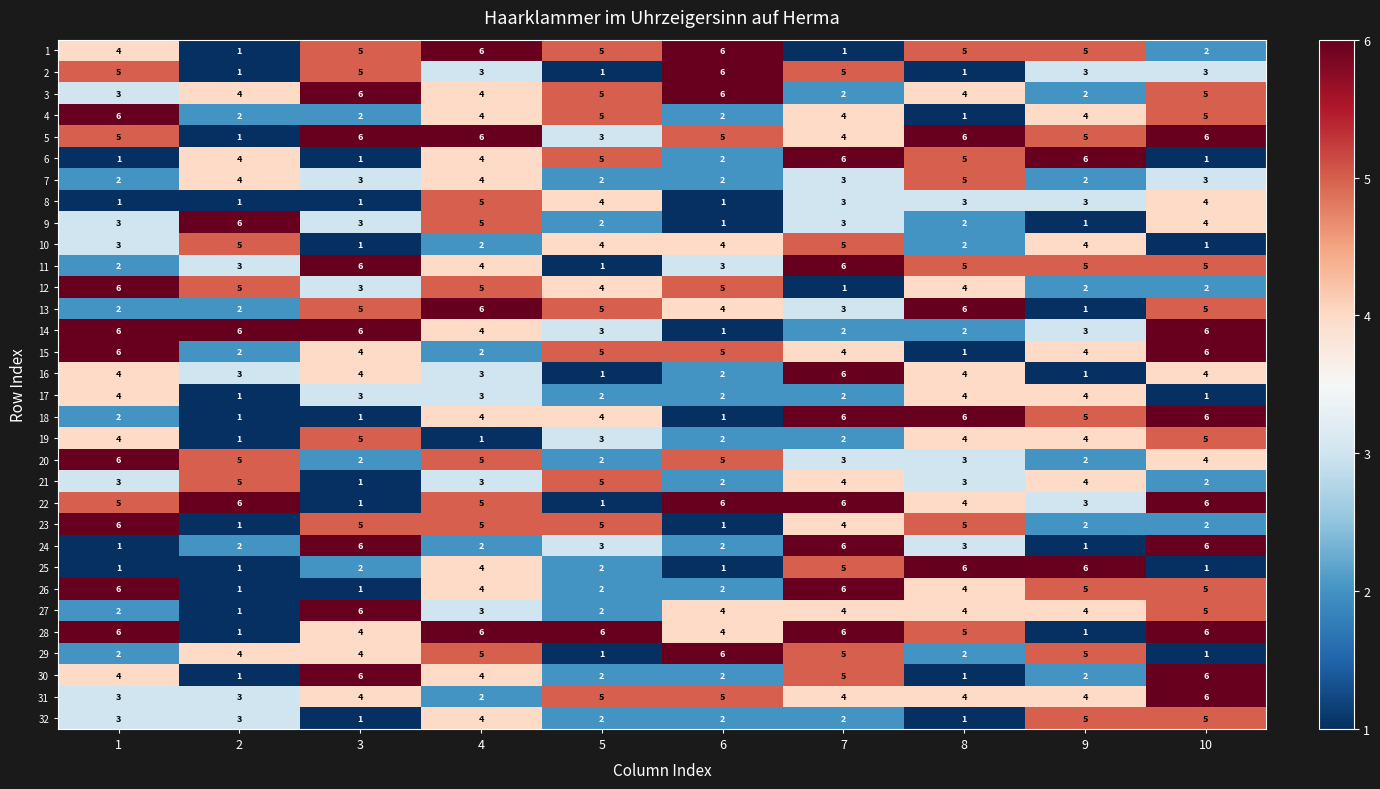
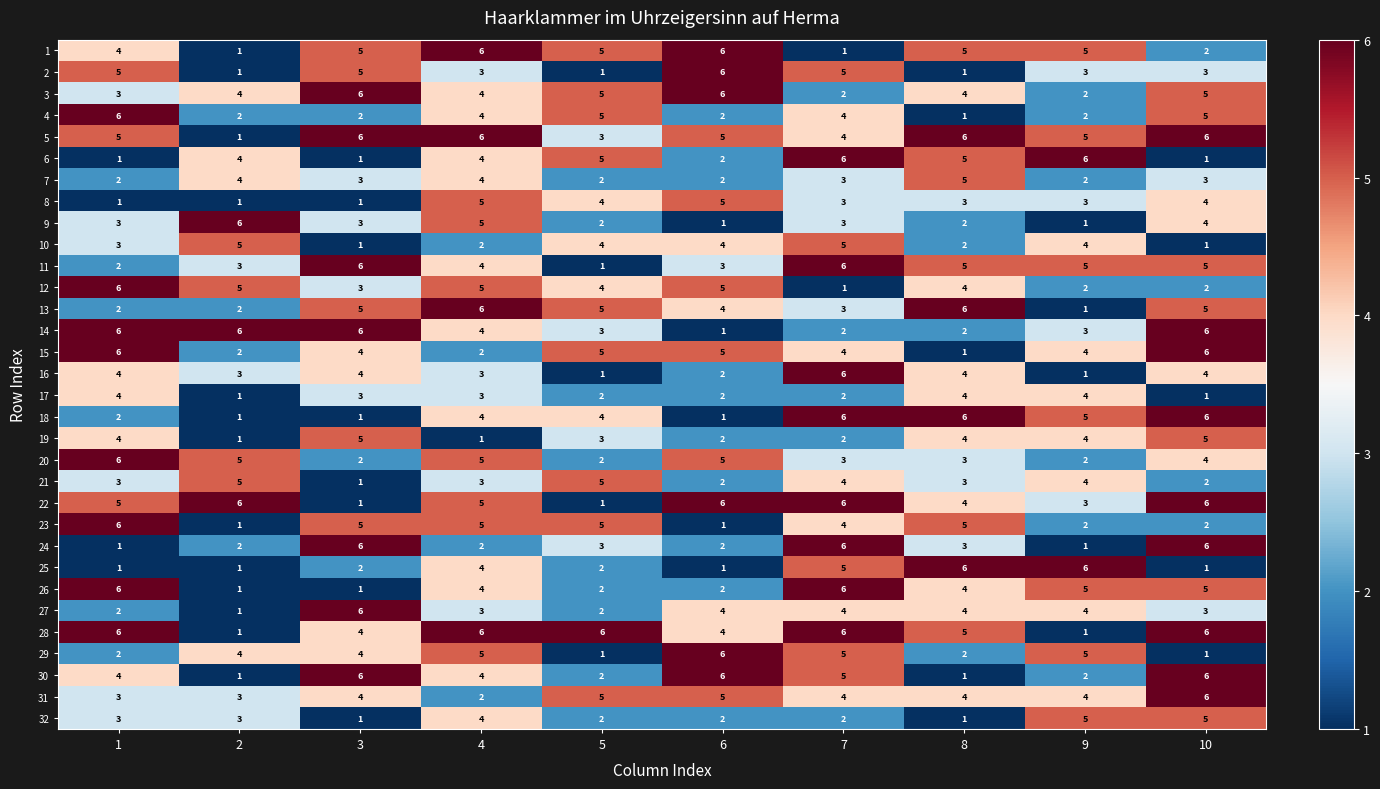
  {
    "4": {
      "1": 6,
      "2": 2,
      "3": 2,
      "4": 4,
      "5": 5,
      "6": 2,
      "7": 4,
      "8": 1,
-     "9": 4,
+     "9": 2,
      "10": 5
    },
    "8": {
      "1": 1,
      "2": 1,
      "3": 1,
      "4": 5,
      "5": 4,
-     "6": 1,
+     "6": 5,
      "7": 3,
      "8": 3,
      "9": 3,
      "10": 4
    },
    "27": {
      "1": 2,
      "2": 1,
      "3": 6,
      "4": 3,
      "5": 2,
      "6": 4,
      "7": 4,
      "8": 4,
      "9": 4,
-     "10": 5
+     "10": 3
    },
    "30": {
      "1": 4,
      "2": 1,
      "3": 6,
      "4": 4,
      "5": 2,
-     "6": 2,
+     "6": 6,
      "7": 5,
      "8": 1,
      "9": 2,
      "10": 6
    }
  }
